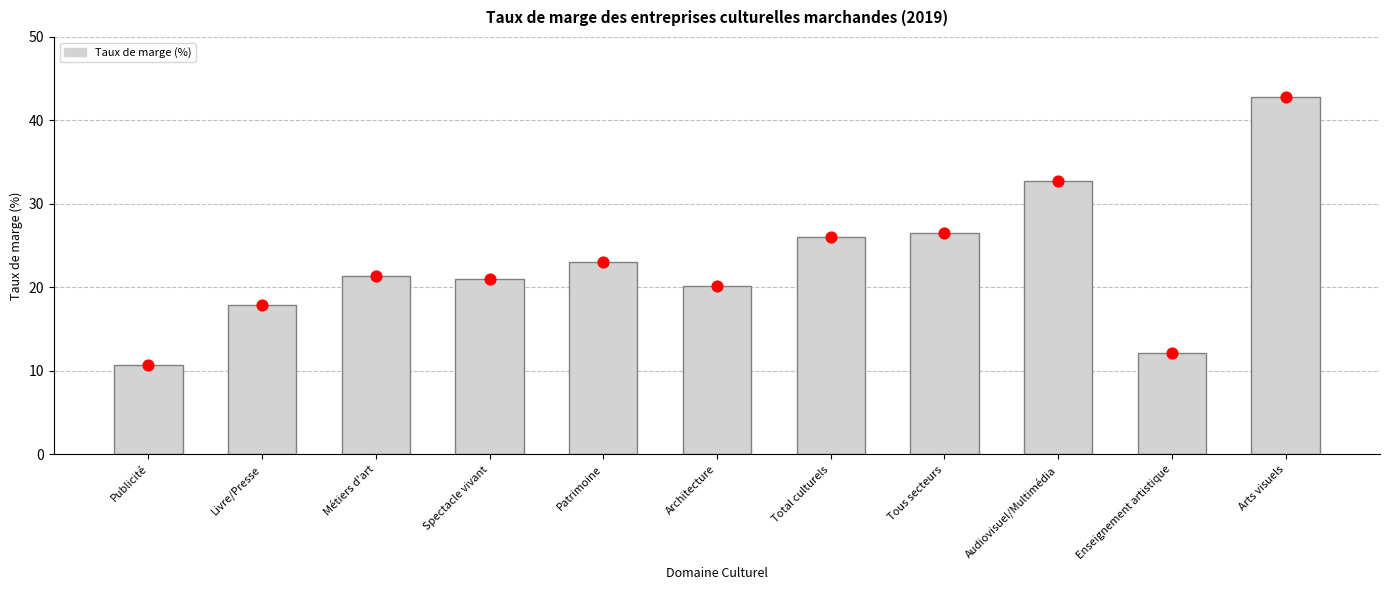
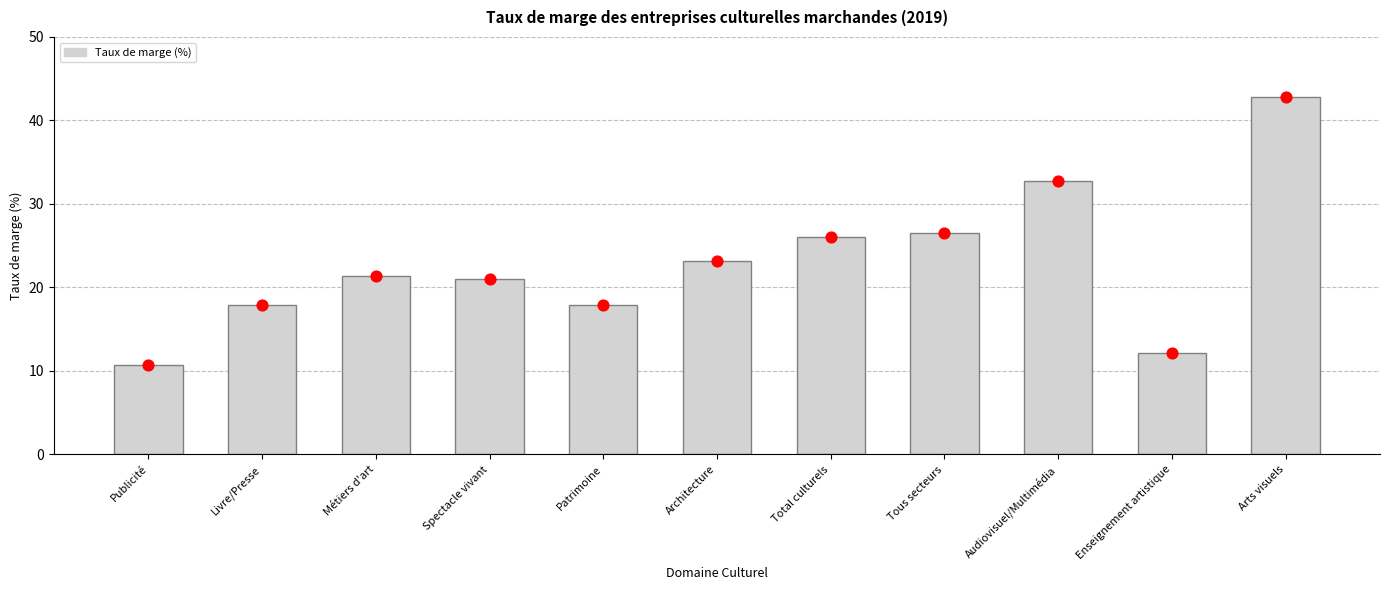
  {
    "Publicité": 11,
    "Livre/Presse": 18,
    "Métiers d'art": 21,
    "Spectacle vivant": 21,
-   "Patrimoine": 23,
-   "Architecture": 20,
+   "Patrimoine": 18,
+   "Architecture": 23,
    "Total culturels": 26,
    "Tous secteurs": 27,
    "Audiovisuel/Multimédia": 33,
    "Enseignement artistique": 12,
    "Arts visuels": 43
  }
